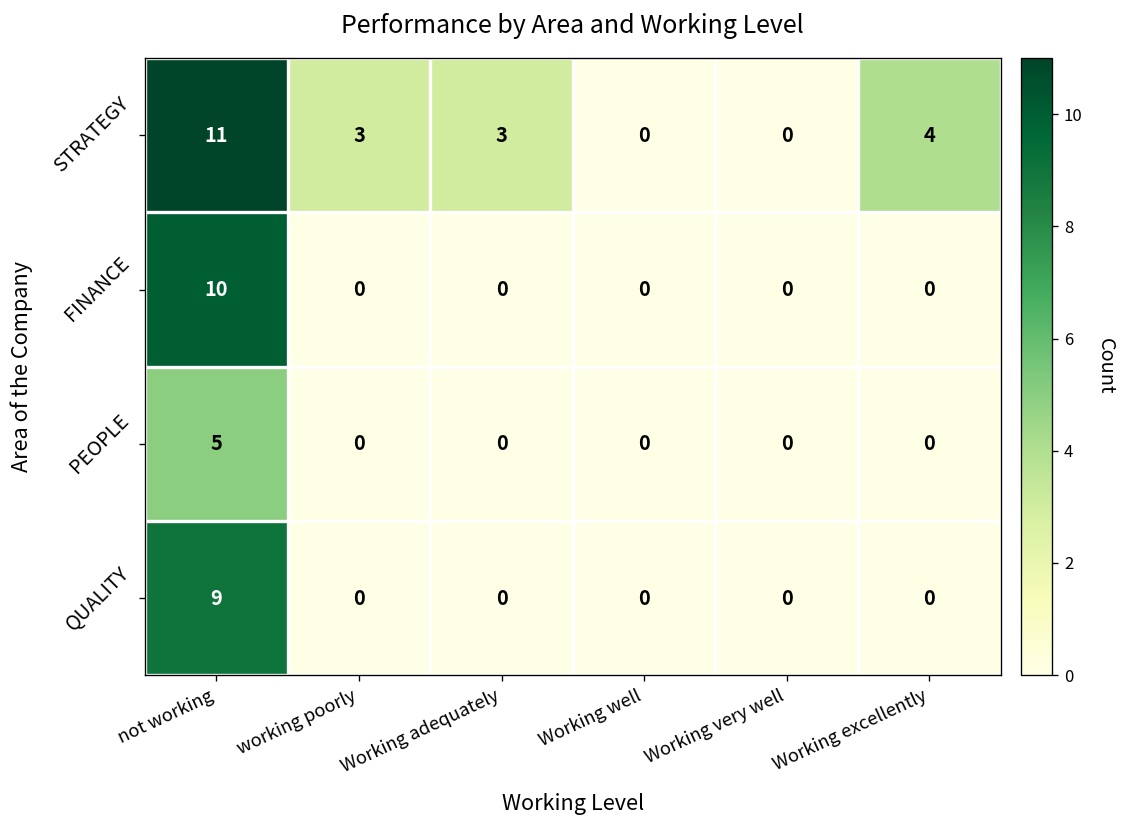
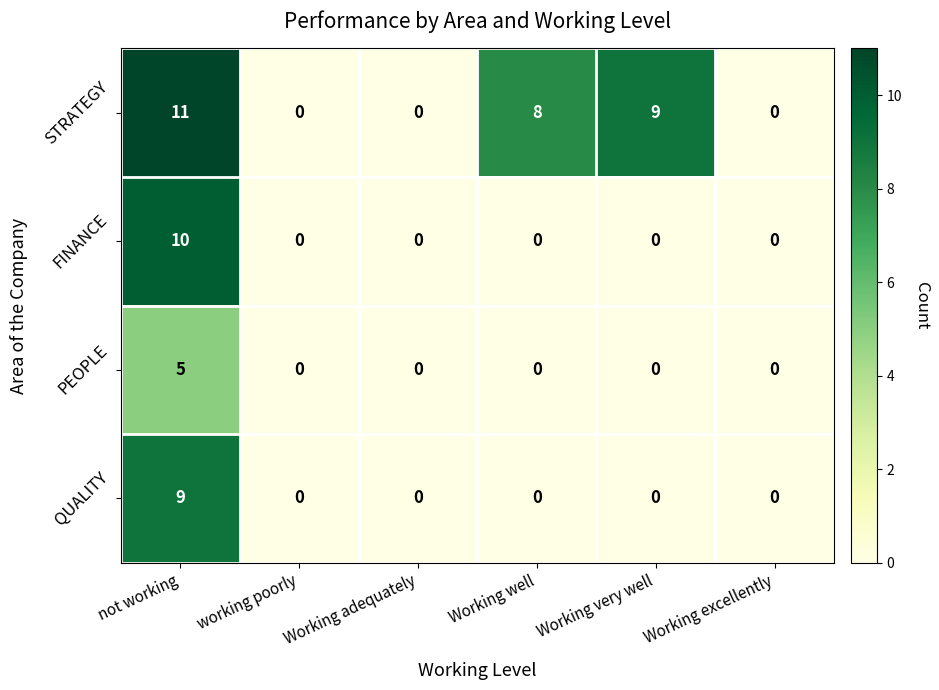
  {
    "STRATEGY": {
      "not working": 11,
-     "working poorly": 3,
-     "Working adequately": 3,
-     "Working well": 0,
-     "Working very well": 0,
-     "Working excellently": 4
+     "working poorly": 0,
+     "Working adequately": 0,
+     "Working well": 8,
+     "Working very well": 9,
+     "Working excellently": 0
    },
    "FINANCE": {
      "not working": 10,
      "working poorly": 0,
      "Working adequately": 0,
      "Working well": 0,
      "Working very well": 0,
      "Working excellently": 0
    },
    "PEOPLE": {
      "not working": 5,
      "working poorly": 0,
      "Working adequately": 0,
      "Working well": 0,
      "Working very well": 0,
      "Working excellently": 0
    },
    "QUALITY": {
      "not working": 9,
      "working poorly": 0,
      "Working adequately": 0,
      "Working well": 0,
      "Working very well": 0,
      "Working excellently": 0
    }
  }
